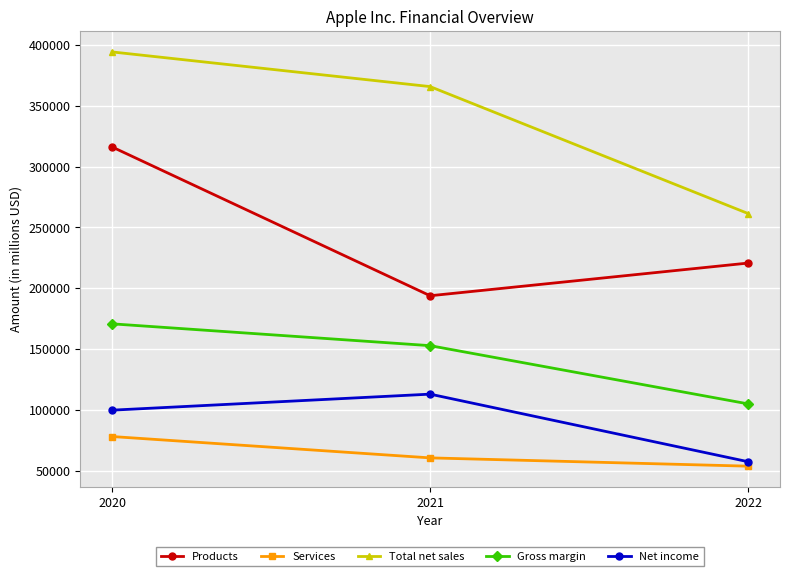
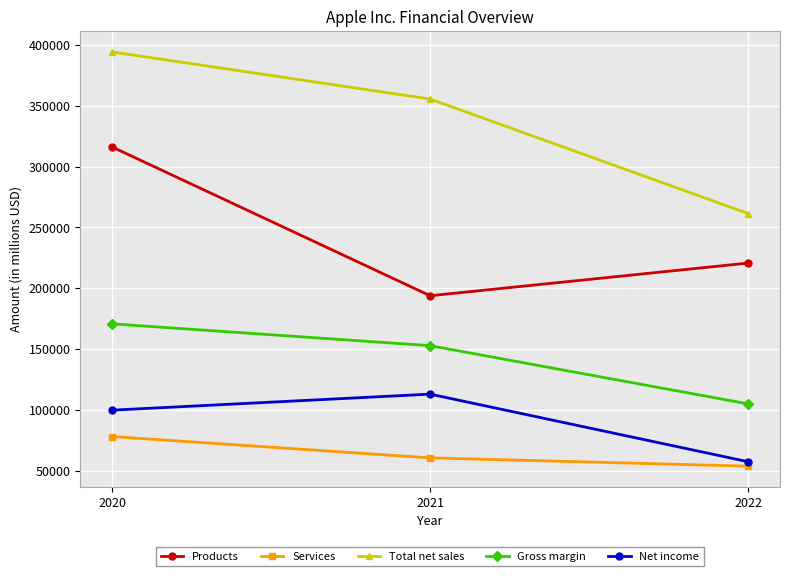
  {
    "Products": {
      "2020": 316000,
      "2021": 194000,
      "2022": 221000
    },
    "Services": {
      "2020": 78000,
      "2021": 61000,
      "2022": 54000
    },
    "Total net sales": {
      "2020": 394000,
-     "2021": 366000,
+     "2021": 356000,
      "2022": 261000
    },
    "Gross margin": {
      "2020": 171000,
      "2021": 153000,
      "2022": 105000
    },
    "Net income": {
      "2020": 100000,
      "2021": 113000,
      "2022": 57000
    }
  }
